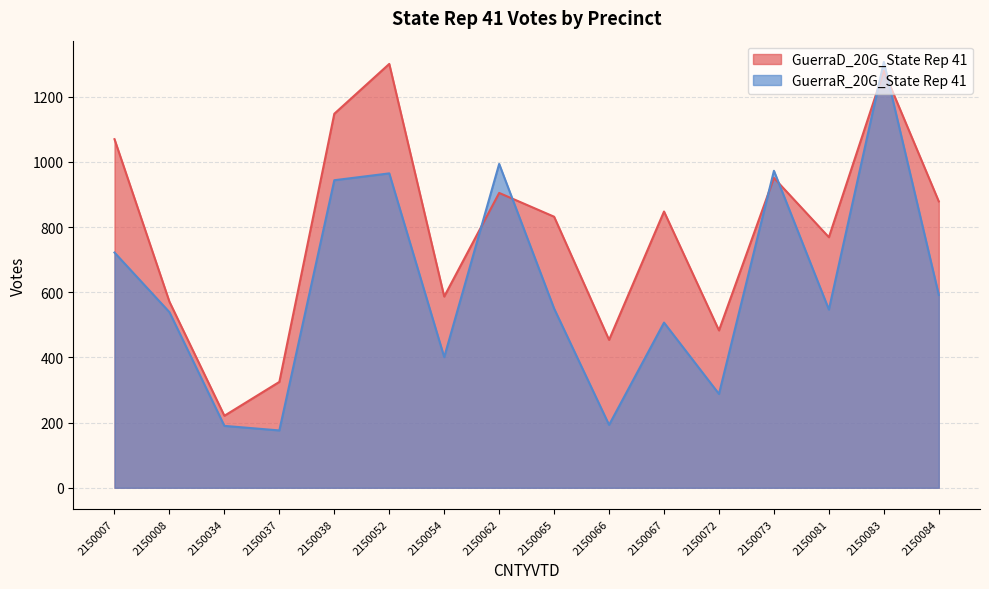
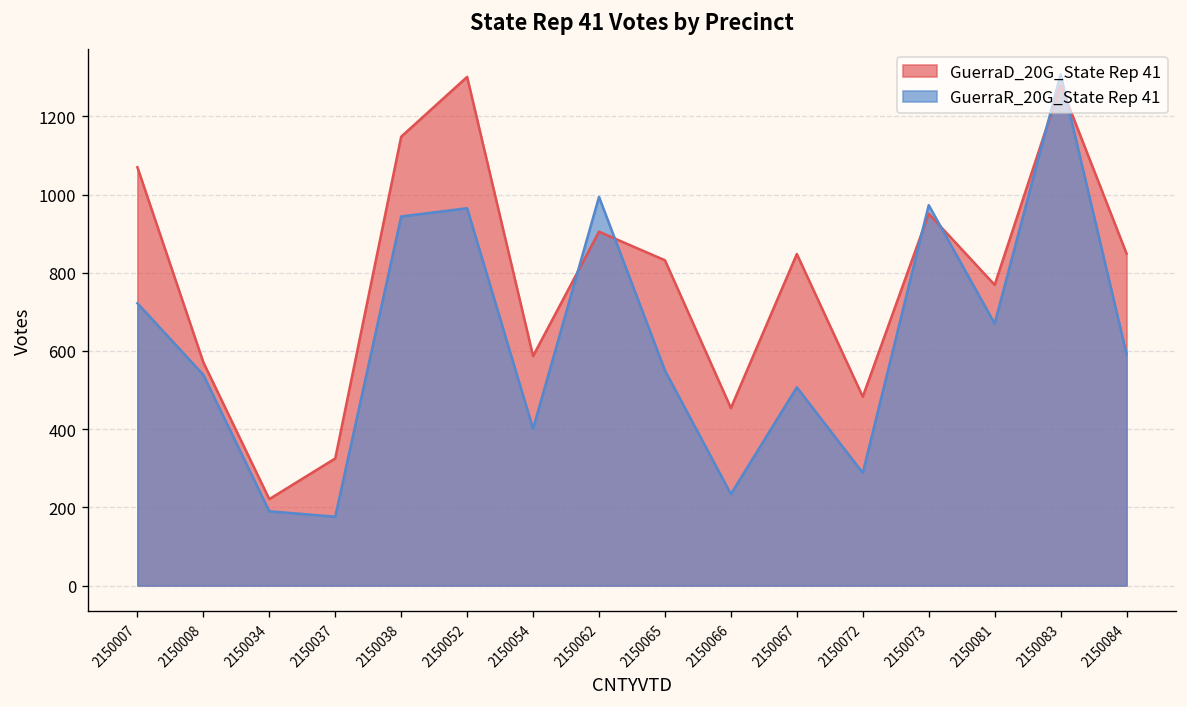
  {
    "GuerraD_20G_State Rep 41": {
      "2150007": 1070,
      "2150008": 570,
      "2150034": 220,
      "2150037": 330,
      "2150038": 1150,
      "2150052": 1300,
      "2150054": 590,
      "2150062": 910,
      "2150065": 830,
      "2150066": 450,
      "2150067": 850,
      "2150072": 480,
      "2150073": 950,
      "2150081": 770,
-     "2150084": 880
+     "2150084": 850
    },
    "GuerraR_20G_State Rep 41": {
      "2150007": 720,
      "2150008": 540,
      "2150034": 190,
      "2150037": 180,
      "2150038": 940,
      "2150052": 970,
      "2150054": 400,
      "2150062": 990,
      "2150065": 550,
-     "2150066": 190,
+     "2150066": 230,
      "2150067": 510,
      "2150072": 290,
      "2150073": 970,
-     "2150081": 550,
+     "2150081": 670,
      "2150084": 590
    }
  }
